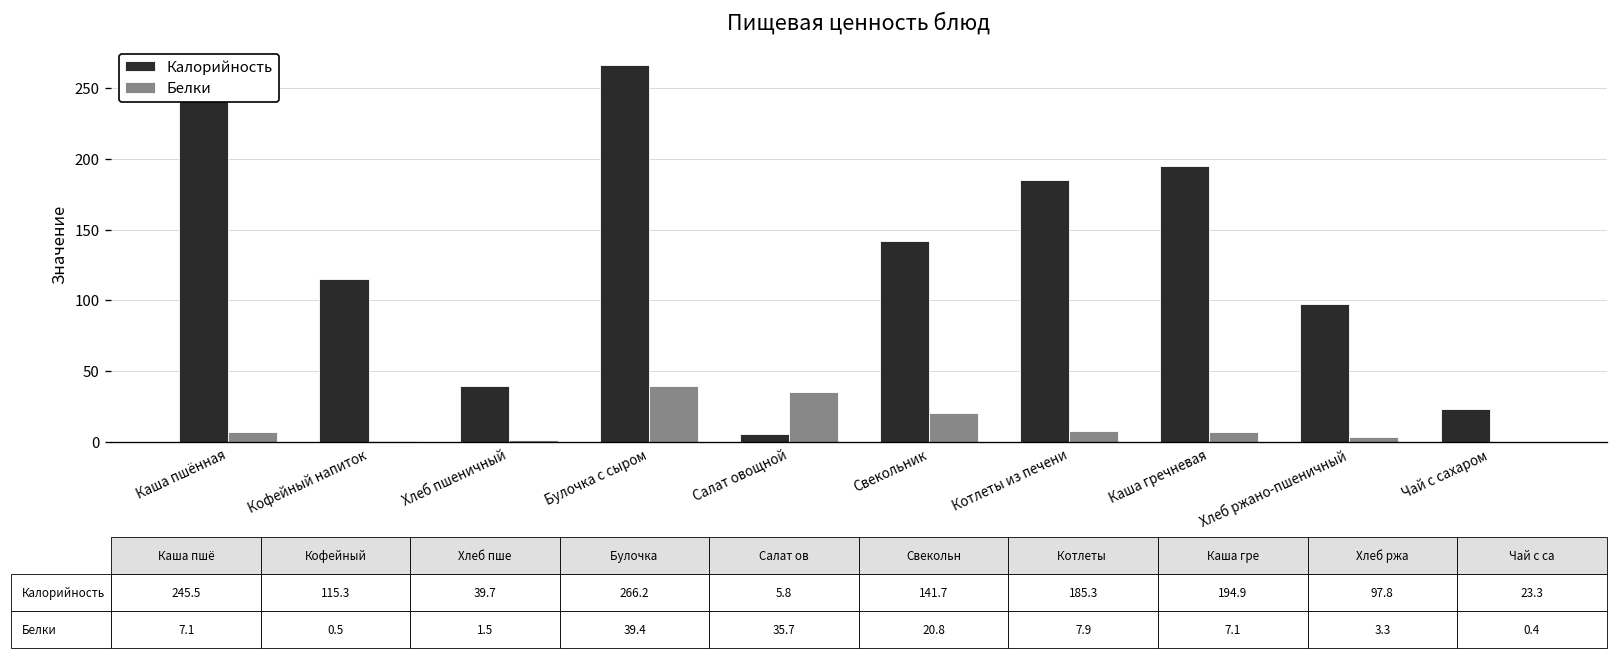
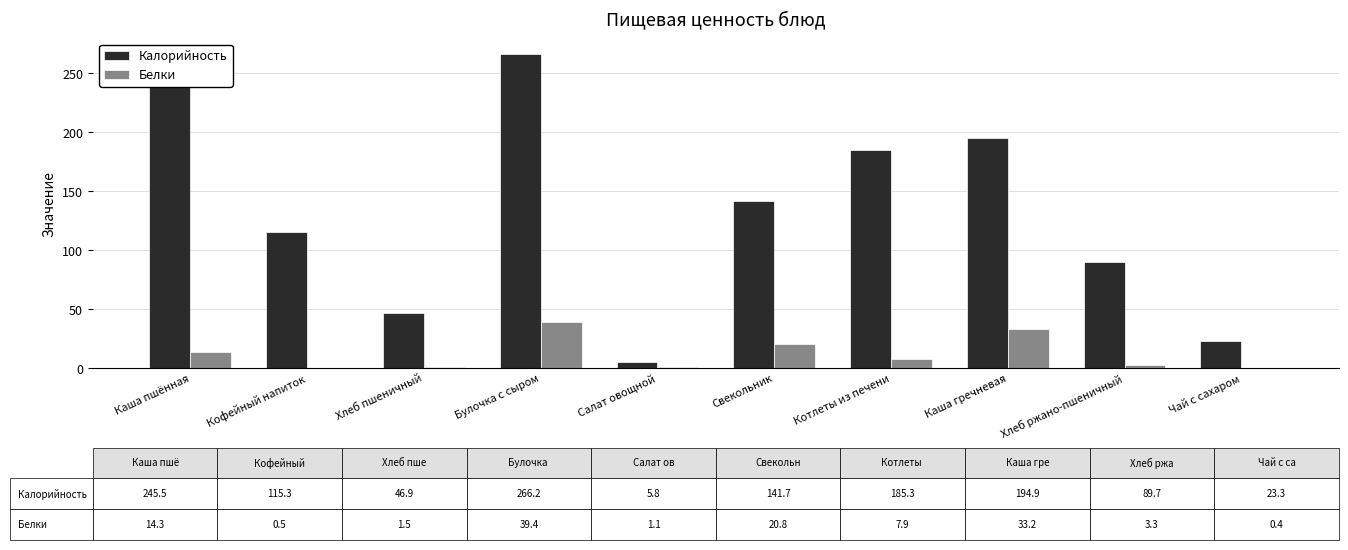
  {
    "Калорийность": {
-     "Хлеб пшеничный": 39.7,
-     "Хлеб ржано-пшеничный": 97.8
+     "Хлеб пшеничный": 46.9,
+     "Хлеб ржано-пшеничный": 89.7
    },
    "Белки": {
-     "Каша пшённая": 7.1,
-     "Салат овощной": 35.7,
-     "Каша гречневая": 7.1
+     "Каша пшённая": 14.3,
+     "Салат овощной": 1.1,
+     "Каша гречневая": 33.2
    }
  }
